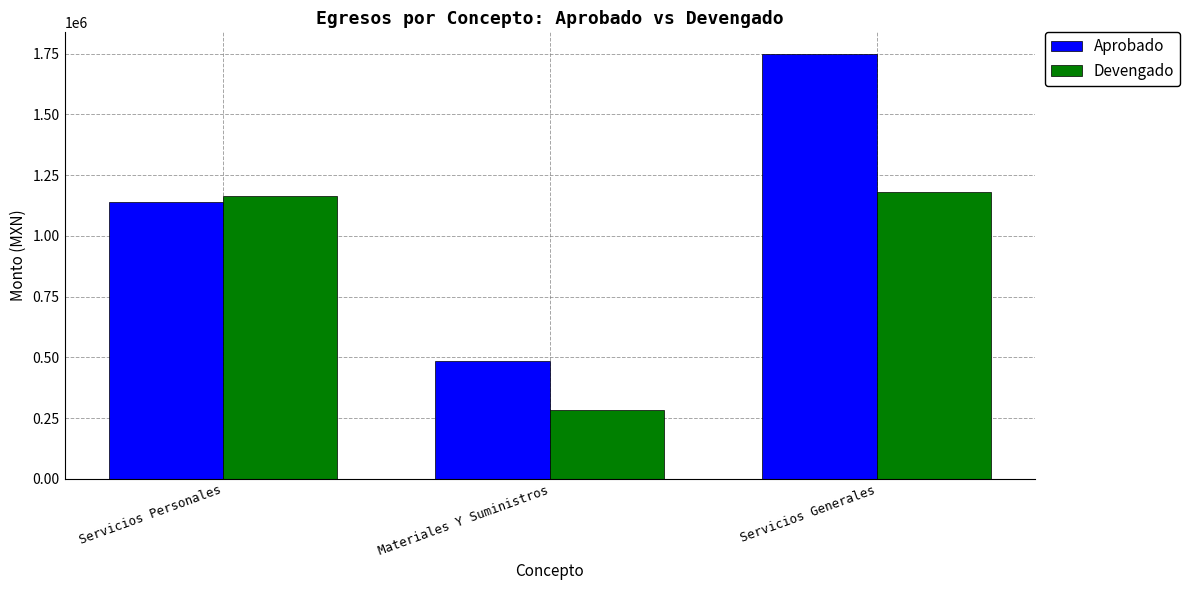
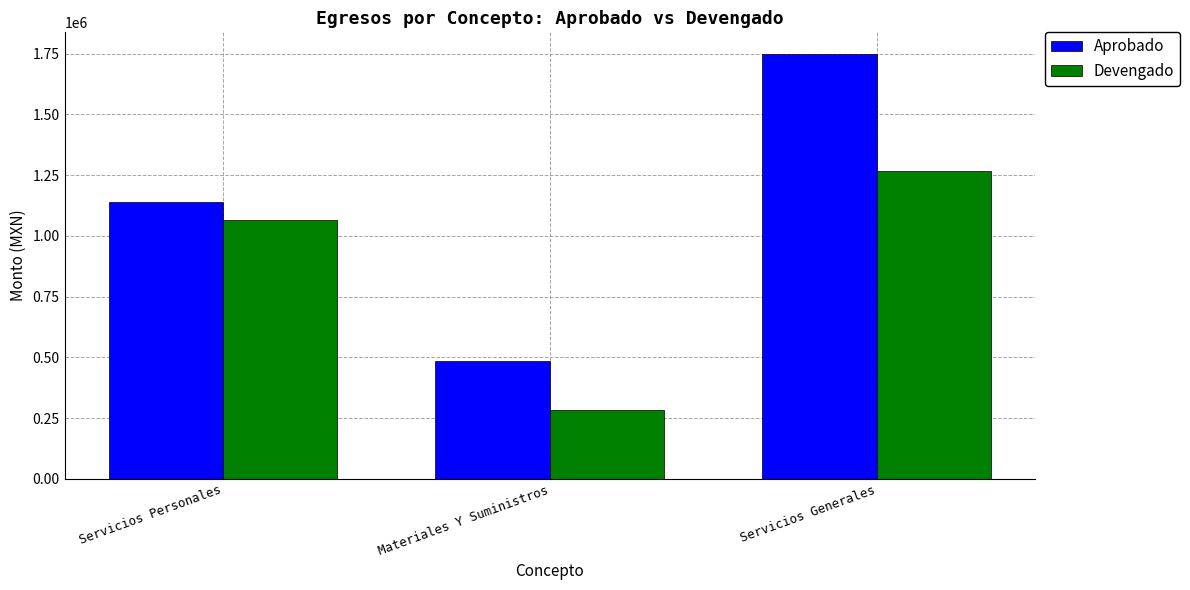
  {
    "Aprobado": {
      "Servicios Personales": 1140000,
      "Materiales Y Suministros": 490000,
      "Servicios Generales": 1750000
    },
    "Devengado": {
-     "Servicios Personales": 1160000,
+     "Servicios Personales": 1060000,
      "Materiales Y Suministros": 290000,
-     "Servicios Generales": 1180000
+     "Servicios Generales": 1270000
    }
  }
